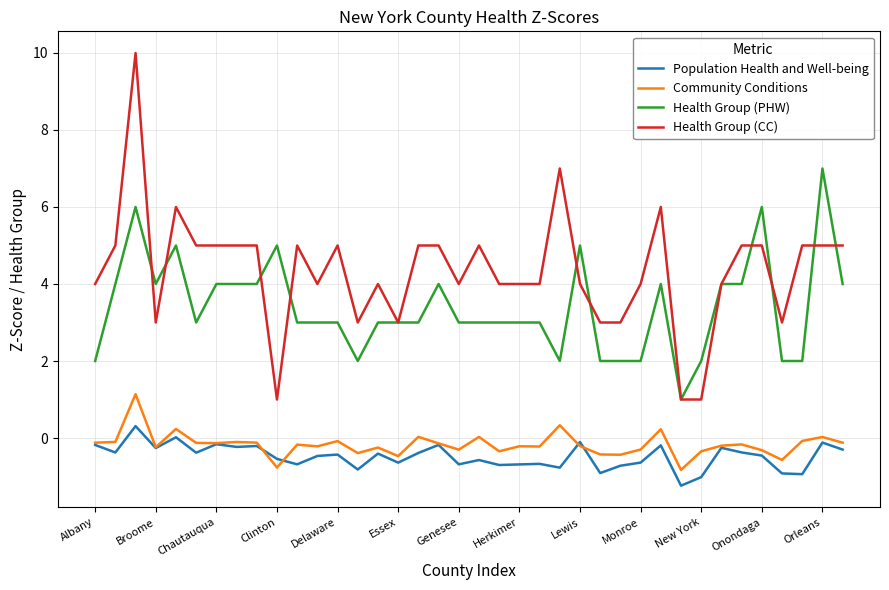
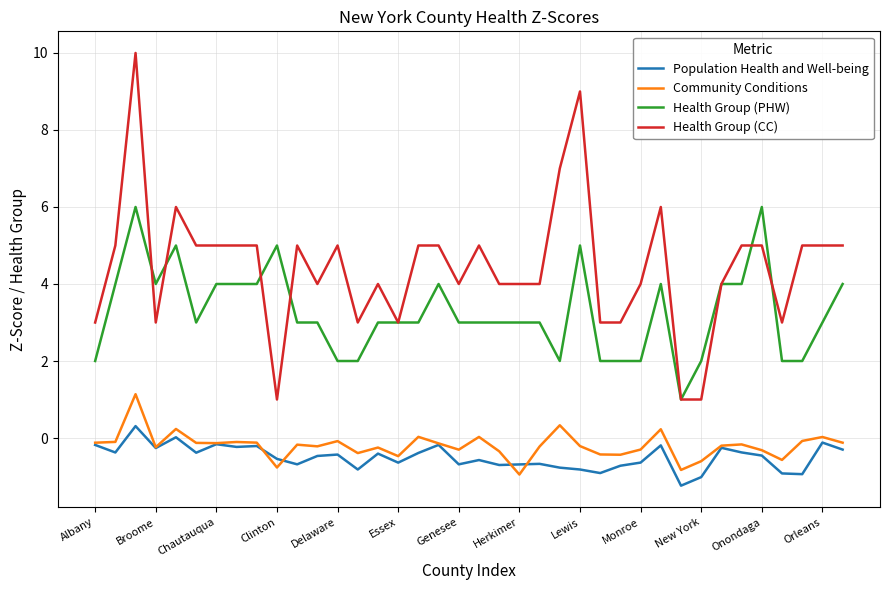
  {
    "Population Health and Well-being": {
      "Clinton": -0.5,
      "Delaware": -0.4,
      "Essex": -0.6,
      "Genesee": -0.7,
      "Herkimer": -0.7,
-     "Lewis": -0.1,
+     "Lewis": -0.8,
      "Monroe": -0.6,
      "New York": -1.0,
      "Onondaga": -0.5,
      "Orleans": -0.1
    },
    "Community Conditions": {
      "Clinton": -0.8,
      "Delaware": -0.1,
      "Essex": -0.5,
      "Genesee": -0.3,
-     "Herkimer": -0.2,
+     "Herkimer": -0.9,
      "Lewis": -0.2,
      "Monroe": -0.3,
-     "New York": -0.3,
+     "New York": -0.6,
      "Onondaga": -0.3,
      "Orleans": 0.0
    },
    "Health Group (PHW)": {
      "Albany": 2,
      "Broome": 4,
      "Chautauqua": 4,
      "Clinton": 5,
-     "Delaware": 3,
+     "Delaware": 2,
      "Genesee": 3,
      "Herkimer": 3,
      "Lewis": 5,
      "Monroe": 2,
      "New York": 2,
      "Onondaga": 6,
-     "Orleans": 7
+     "Orleans": 3
    },
    "Health Group (CC)": {
-     "Albany": 4,
+     "Albany": 3,
      "Broome": 3,
      "Chautauqua": 5,
      "Clinton": 1,
      "Delaware": 5,
      "Genesee": 4,
      "Herkimer": 4,
-     "Lewis": 4,
+     "Lewis": 9,
      "Monroe": 4,
      "New York": 1,
      "Onondaga": 5,
      "Orleans": 5
    }
  }
